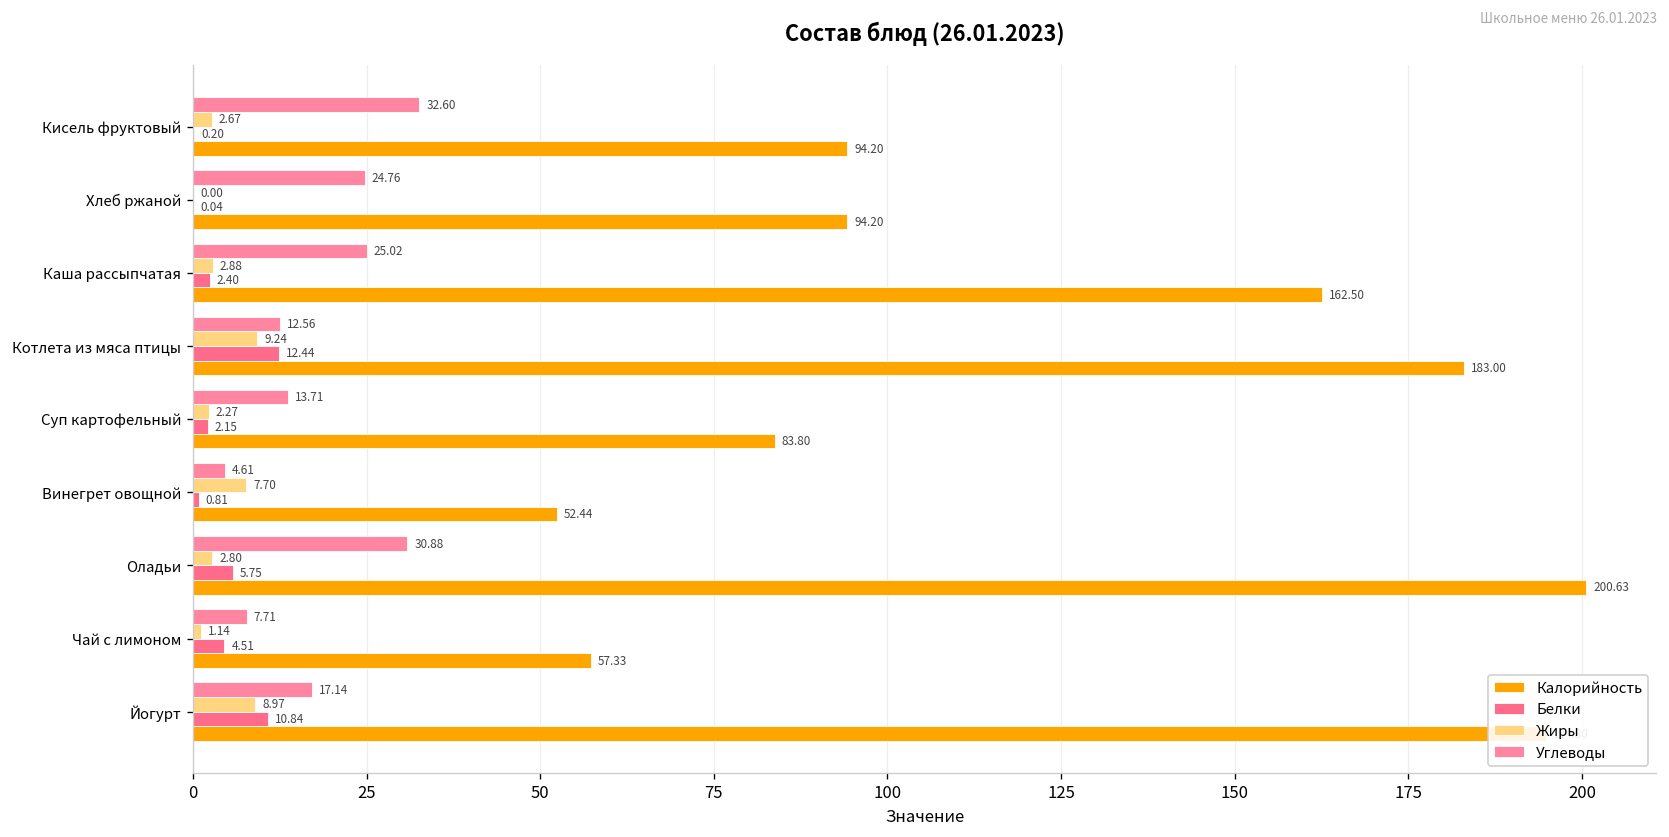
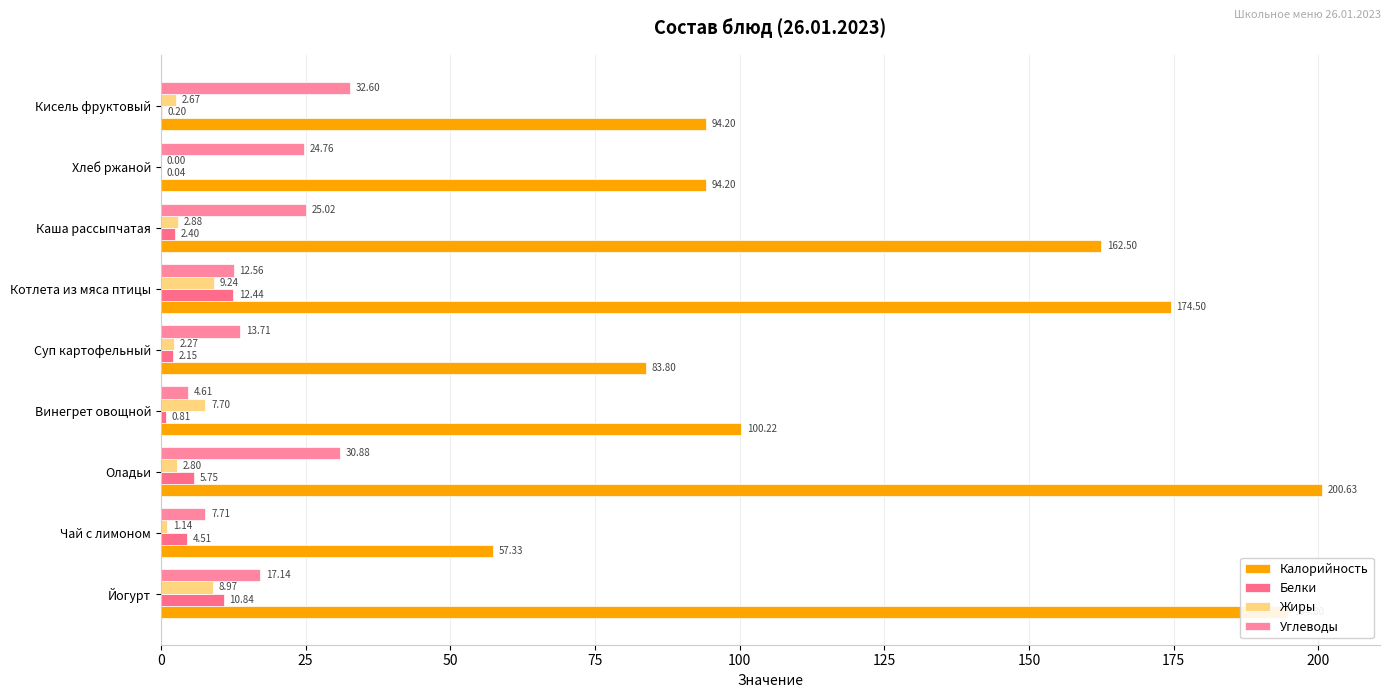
  {
    "Калорийность": {
      "Кисель фруктовый": 94.20,
      "Хлеб ржаной": 94.20,
      "Каша рассыпчатая": 162.50,
-     "Котлета из мяса птицы": 183.00,
+     "Котлета из мяса птицы": 174.50,
      "Суп картофельный": 83.80,
-     "Винегрет овощной": 52.44,
+     "Винегрет овощной": 100.22,
      "Оладьи": 200.63,
      "Чай с лимоном": 57.33
    },
    "Жиры": {
      "Кисель фруктовый": 2.67,
      "Хлеб ржаной": 0.00,
      "Каша рассыпчатая": 2.88,
      "Котлета из мяса птицы": 9.24,
      "Суп картофельный": 2.27,
      "Винегрет овощной": 7.70,
      "Оладьи": 2.80,
      "Чай с лимоном": 1.14,
      "Йогурт": 8.97
    }
  }
